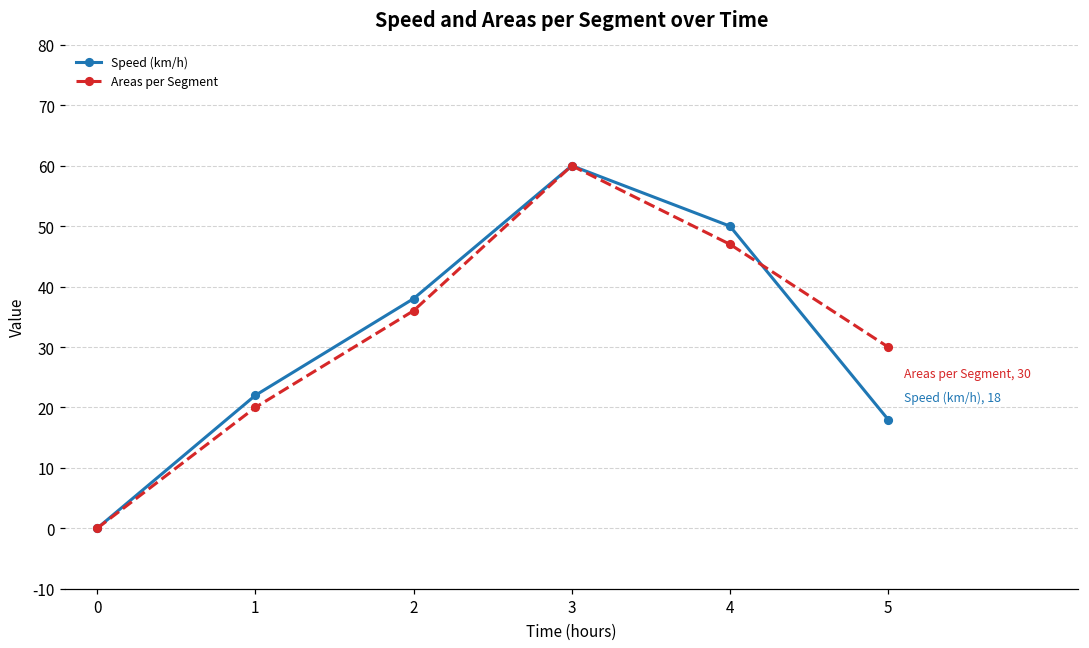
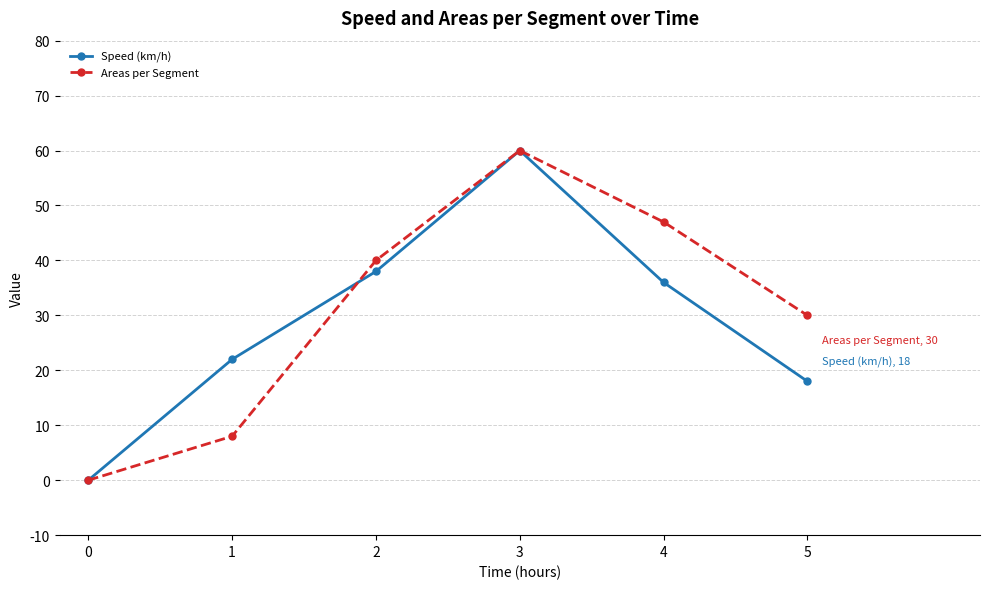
  {
    "Speed (km/h)": {
      "1": 22,
      "2": 38,
-     "4": 50
+     "4": 36
    },
    "Areas per Segment": {
-     "1": 20,
-     "2": 36,
+     "1": 8,
+     "2": 40,
      "4": 47
    }
  }
